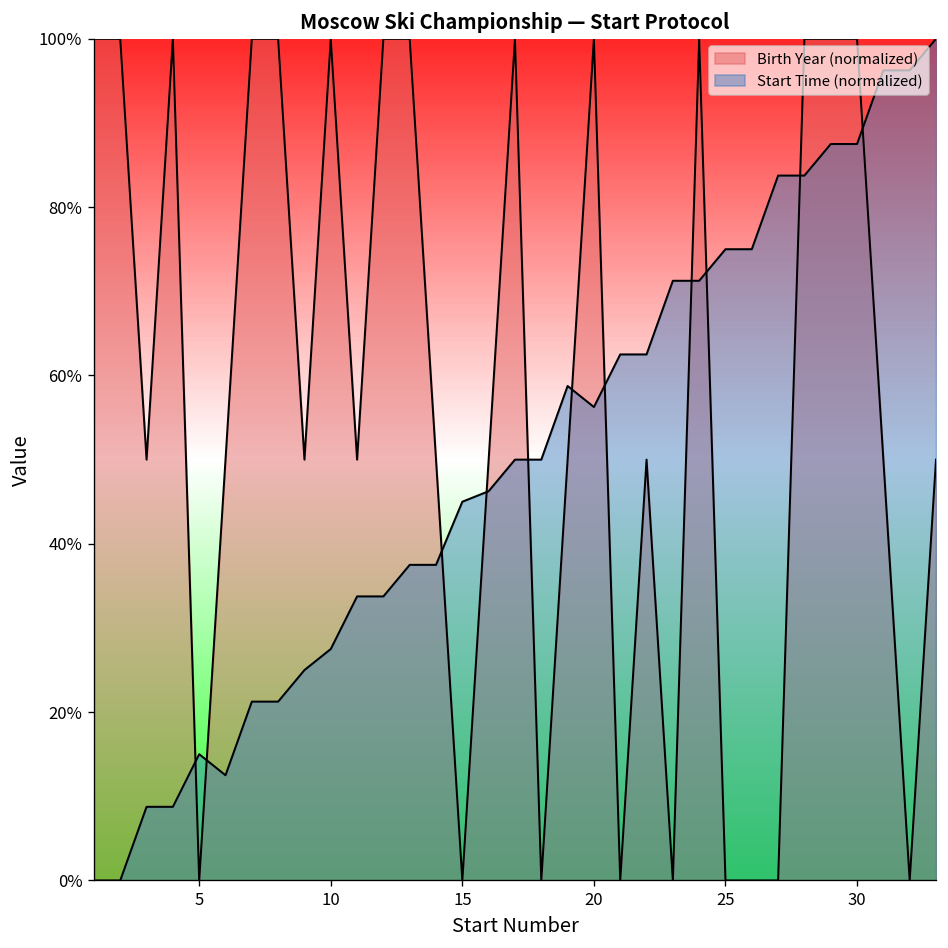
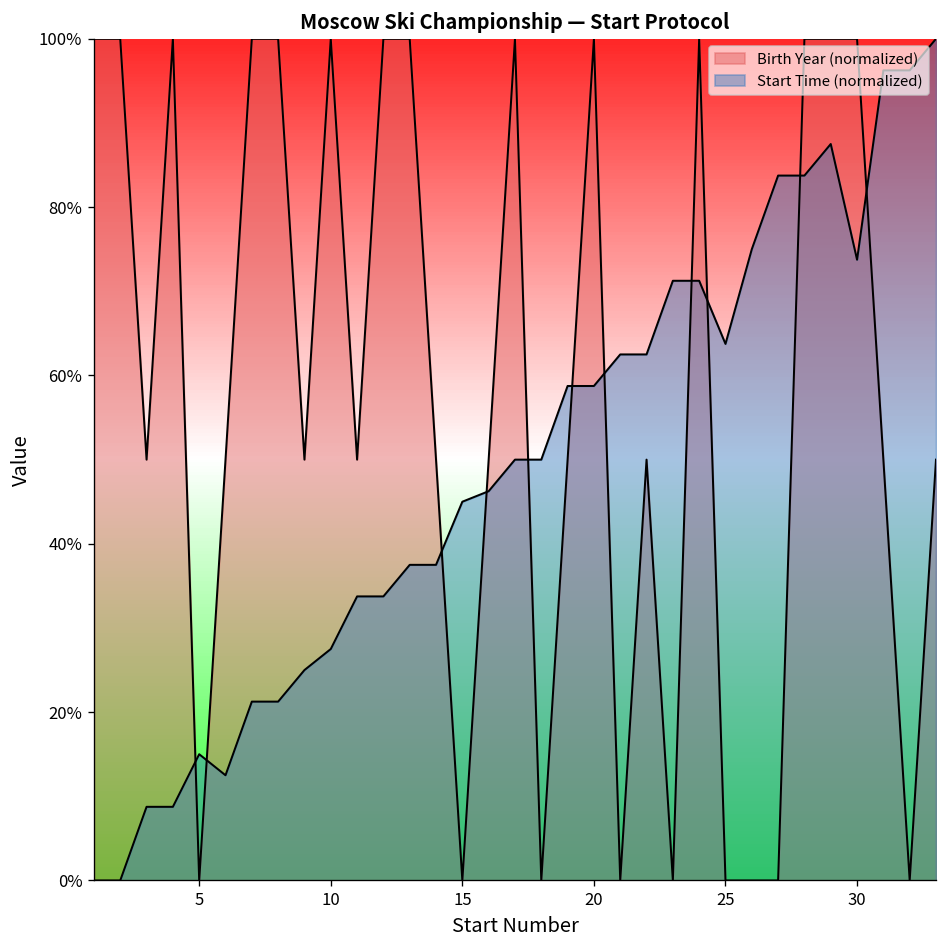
  {
    "Birth Year (normalized)": {
      "5": "0%",
      "10": "100%",
      "15": "0%",
      "20": "100%",
      "25": "0%",
      "30": "100%"
    },
    "Start Time (normalized)": {
      "5": "15%",
      "10": "28%",
      "15": "45%",
-     "20": "56%",
-     "25": "75%",
-     "30": "88%"
+     "20": "59%",
+     "25": "64%",
+     "30": "74%"
    }
  }
